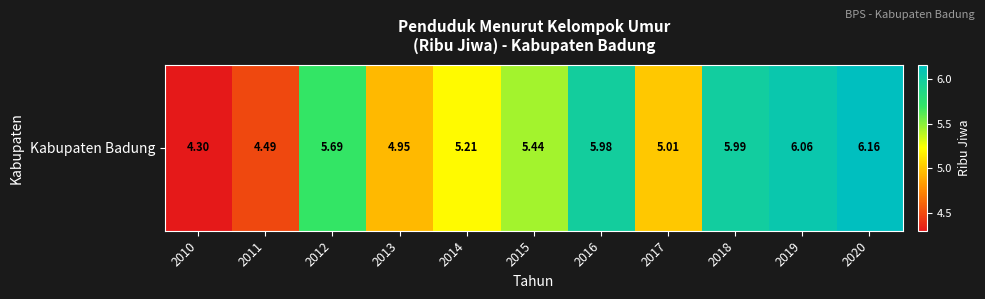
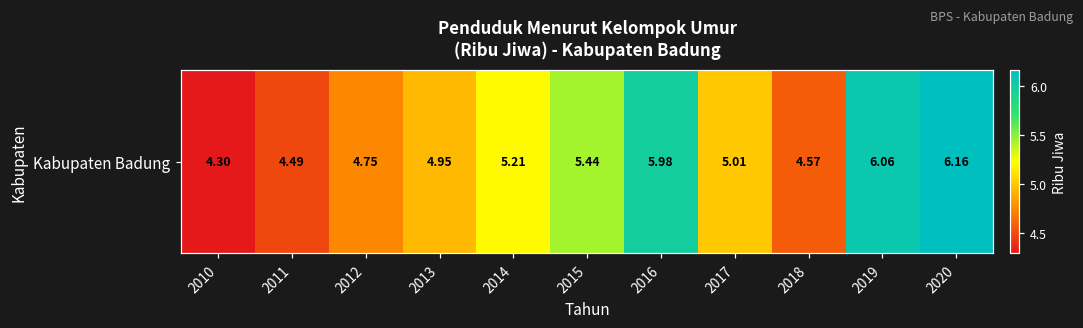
  {
    "Kabupaten Badung": {
      "2010": 4.30,
      "2011": 4.49,
-     "2012": 5.69,
+     "2012": 4.75,
      "2013": 4.95,
      "2014": 5.21,
      "2015": 5.44,
      "2016": 5.98,
      "2017": 5.01,
-     "2018": 5.99,
+     "2018": 4.57,
      "2019": 6.06,
      "2020": 6.16
    }
  }
